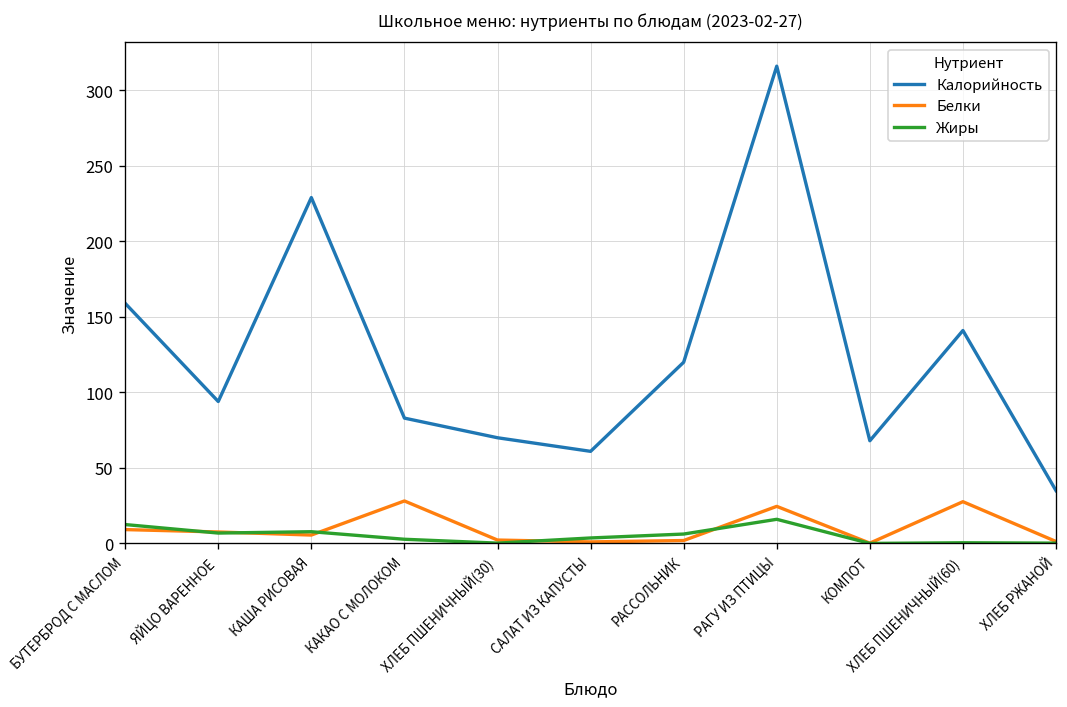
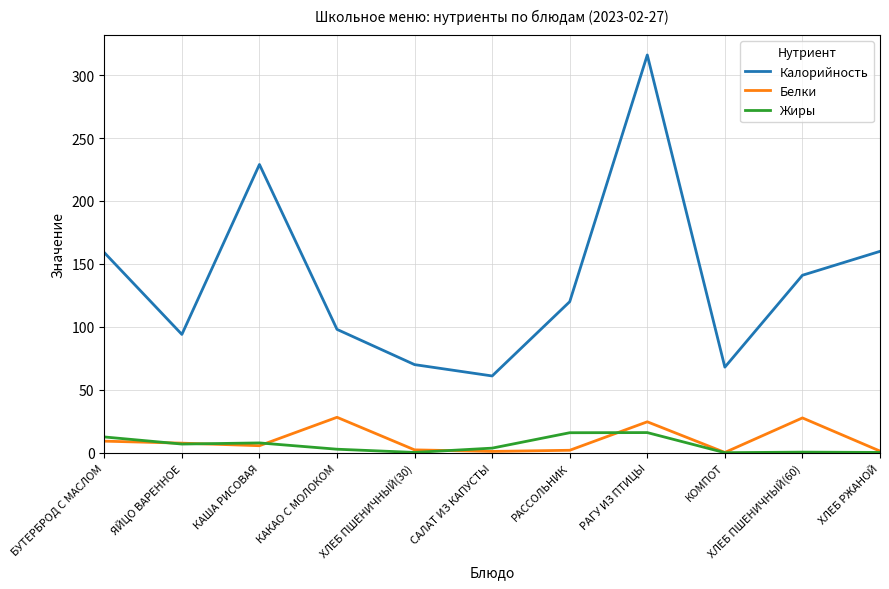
  {
    "Калорийность": {
      "БУТЕРБРОД С МАСЛОМ": 159,
      "ЯЙЦО ВАРЕННОЕ": 94,
      "КАША РИСОВАЯ": 229,
-     "КАКАО С МОЛОКОМ": 83,
+     "КАКАО С МОЛОКОМ": 98,
      "ХЛЕБ ПШЕНИЧНЫЙ(30)": 70,
      "САЛАТ ИЗ КАПУСТЫ": 61,
      "РАССОЛЬНИК": 120,
      "РАГУ ИЗ ПТИЦЫ": 316,
      "КОМПОТ": 68,
      "ХЛЕБ ПШЕНИЧНЫЙ(60)": 141,
-     "ХЛЕБ РЖАНОЙ": 35
+     "ХЛЕБ РЖАНОЙ": 160
    },
    "Белки": {
      "БУТЕРБРОД С МАСЛОМ": 9,
      "КАША РИСОВАЯ": 6,
      "КАКАО С МОЛОКОМ": 28,
      "САЛАТ ИЗ КАПУСТЫ": 1,
      "РАССОЛЬНИК": 2,
      "РАГУ ИЗ ПТИЦЫ": 25,
      "ХЛЕБ ПШЕНИЧНЫЙ(60)": 28
    },
    "Жиры": {
      "БУТЕРБРОД С МАСЛОМ": 13,
      "КАША РИСОВАЯ": 8,
      "КАКАО С МОЛОКОМ": 3,
      "САЛАТ ИЗ КАПУСТЫ": 4,
-     "РАССОЛЬНИК": 6,
+     "РАССОЛЬНИК": 16,
      "РАГУ ИЗ ПТИЦЫ": 16,
      "ХЛЕБ ПШЕНИЧНЫЙ(60)": 0
    }
  }
